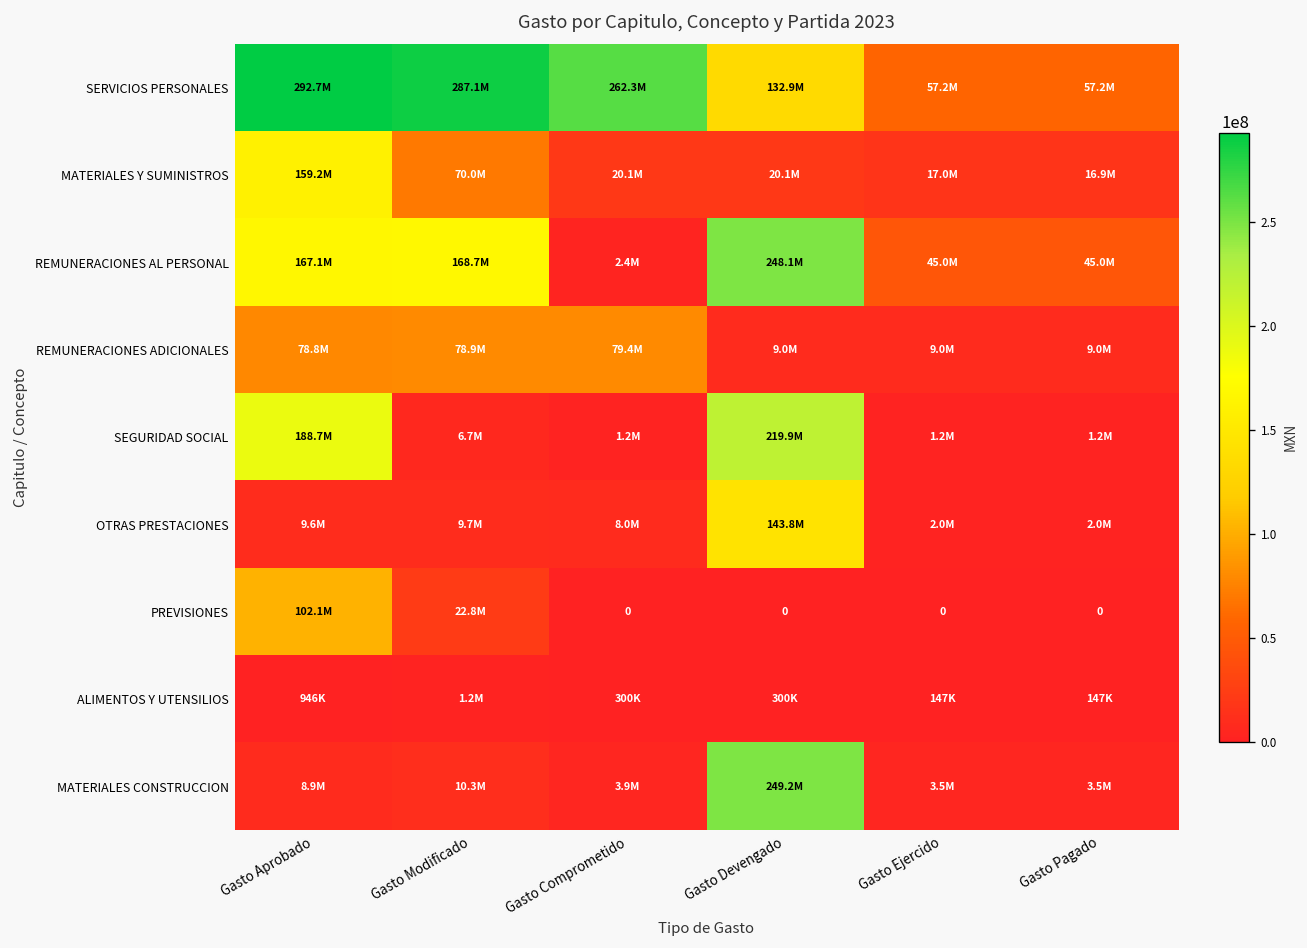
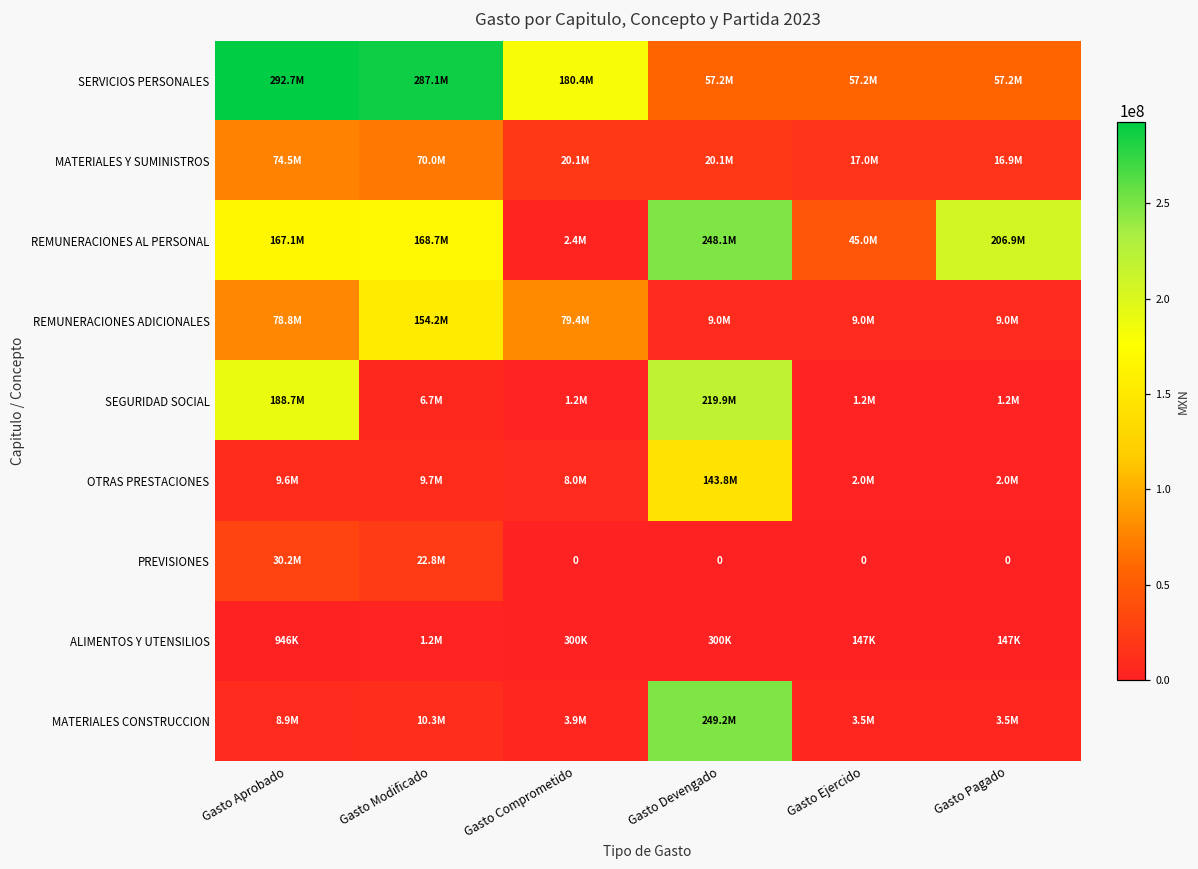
  {
    "SERVICIOS PERSONALES": {
      "Gasto Aprobado": "292.7M",
      "Gasto Modificado": "287.1M",
-     "Gasto Comprometido": "262.3M",
-     "Gasto Devengado": "132.9M",
+     "Gasto Comprometido": "180.4M",
+     "Gasto Devengado": "57.2M",
      "Gasto Ejercido": "57.2M",
      "Gasto Pagado": "57.2M"
    },
    "MATERIALES Y SUMINISTROS": {
-     "Gasto Aprobado": "159.2M",
+     "Gasto Aprobado": "74.5M",
      "Gasto Modificado": "70.0M",
      "Gasto Comprometido": "20.1M",
      "Gasto Devengado": "20.1M",
      "Gasto Ejercido": "17.0M",
      "Gasto Pagado": "16.9M"
    },
    "REMUNERACIONES AL PERSONAL": {
      "Gasto Aprobado": "167.1M",
      "Gasto Modificado": "168.7M",
      "Gasto Comprometido": "2.4M",
      "Gasto Devengado": "248.1M",
      "Gasto Ejercido": "45.0M",
-     "Gasto Pagado": "45.0M"
+     "Gasto Pagado": "206.9M"
    },
    "REMUNERACIONES ADICIONALES": {
      "Gasto Aprobado": "78.8M",
-     "Gasto Modificado": "78.9M",
+     "Gasto Modificado": "154.2M",
      "Gasto Comprometido": "79.4M",
      "Gasto Devengado": "9.0M",
      "Gasto Ejercido": "9.0M",
      "Gasto Pagado": "9.0M"
    },
    "SEGURIDAD SOCIAL": {
      "Gasto Aprobado": "188.7M",
      "Gasto Modificado": "6.7M",
      "Gasto Comprometido": "1.2M",
      "Gasto Devengado": "219.9M",
      "Gasto Ejercido": "1.2M",
      "Gasto Pagado": "1.2M"
    },
    "OTRAS PRESTACIONES": {
      "Gasto Aprobado": "9.6M",
      "Gasto Modificado": "9.7M",
      "Gasto Comprometido": "8.0M",
      "Gasto Devengado": "143.8M",
      "Gasto Ejercido": "2.0M",
      "Gasto Pagado": "2.0M"
    },
    "PREVISIONES": {
-     "Gasto Aprobado": "102.1M",
+     "Gasto Aprobado": "30.2M",
      "Gasto Modificado": "22.8M",
      "Gasto Comprometido": "0",
      "Gasto Devengado": "0",
      "Gasto Ejercido": "0",
      "Gasto Pagado": "0"
    },
    "ALIMENTOS Y UTENSILIOS": {
      "Gasto Aprobado": "946K",
      "Gasto Modificado": "1.2M",
      "Gasto Comprometido": "300K",
      "Gasto Devengado": "300K",
      "Gasto Ejercido": "147K",
      "Gasto Pagado": "147K"
    },
    "MATERIALES CONSTRUCCION": {
      "Gasto Aprobado": "8.9M",
      "Gasto Modificado": "10.3M",
      "Gasto Comprometido": "3.9M",
      "Gasto Devengado": "249.2M",
      "Gasto Ejercido": "3.5M",
      "Gasto Pagado": "3.5M"
    }
  }
